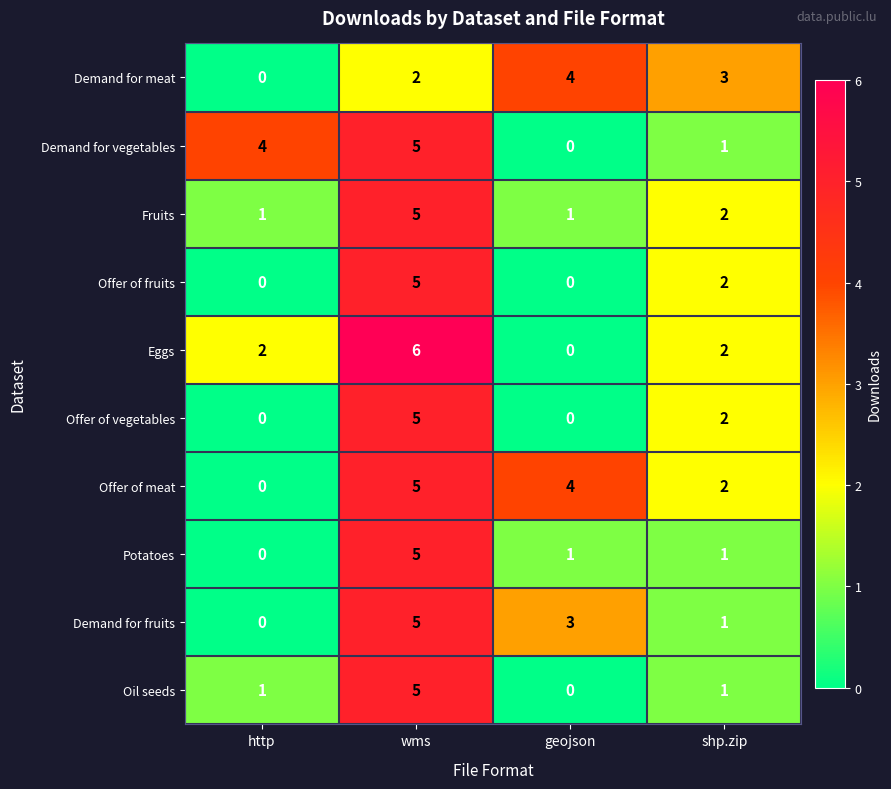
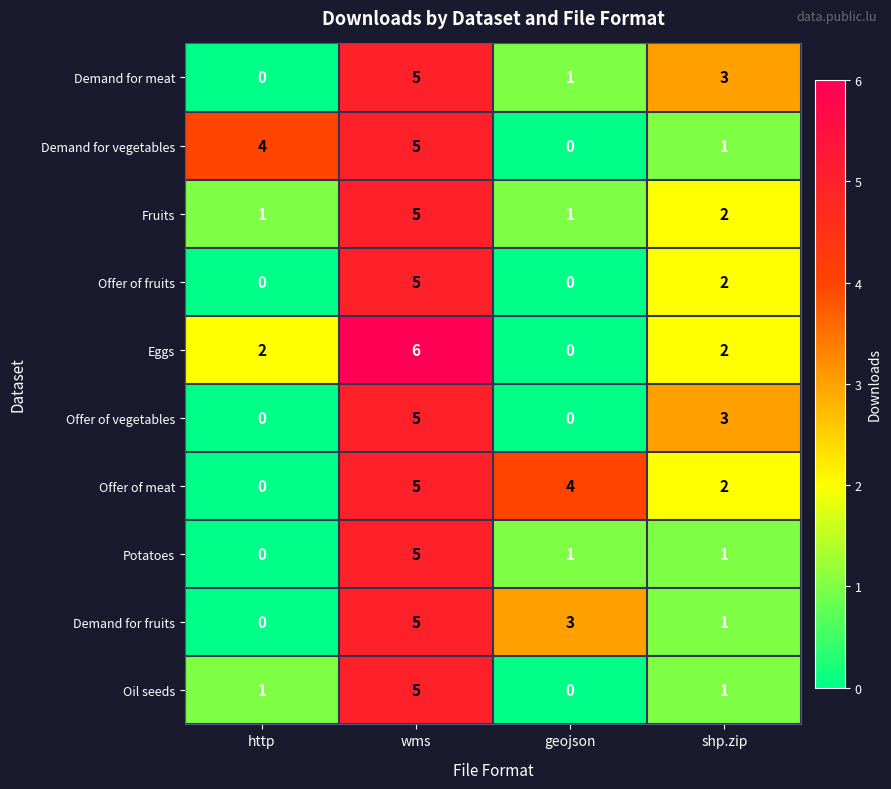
  {
    "Demand for meat": {
      "http": 0,
-     "wms": 2,
-     "geojson": 4,
+     "wms": 5,
+     "geojson": 1,
      "shp.zip": 3
    },
    "Demand for vegetables": {
      "http": 4,
      "wms": 5,
      "geojson": 0,
      "shp.zip": 1
    },
    "Fruits": {
      "http": 1,
      "wms": 5,
      "geojson": 1,
      "shp.zip": 2
    },
    "Offer of fruits": {
      "http": 0,
      "wms": 5,
      "geojson": 0,
      "shp.zip": 2
    },
    "Eggs": {
      "http": 2,
      "wms": 6,
      "geojson": 0,
      "shp.zip": 2
    },
    "Offer of vegetables": {
      "http": 0,
      "wms": 5,
      "geojson": 0,
-     "shp.zip": 2
+     "shp.zip": 3
    },
    "Offer of meat": {
      "http": 0,
      "wms": 5,
      "geojson": 4,
      "shp.zip": 2
    },
    "Potatoes": {
      "http": 0,
      "wms": 5,
      "geojson": 1,
      "shp.zip": 1
    },
    "Demand for fruits": {
      "http": 0,
      "wms": 5,
      "geojson": 3,
      "shp.zip": 1
    },
    "Oil seeds": {
      "http": 1,
      "wms": 5,
      "geojson": 0,
      "shp.zip": 1
    }
  }
